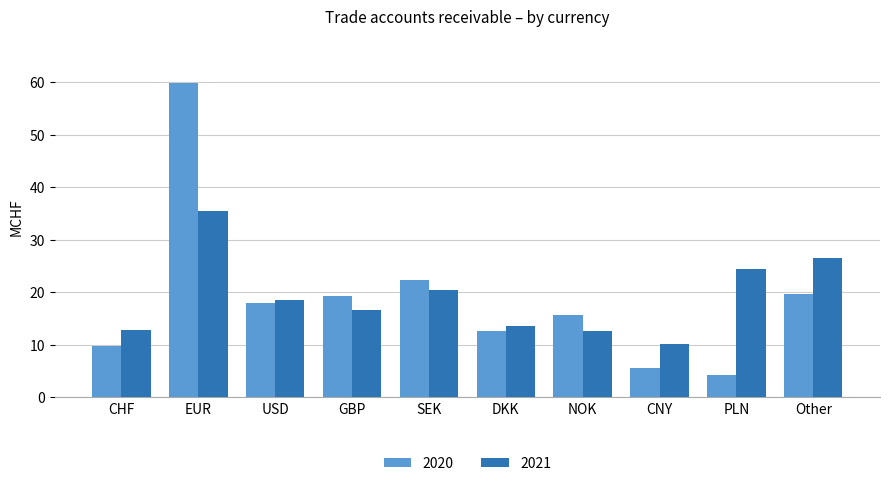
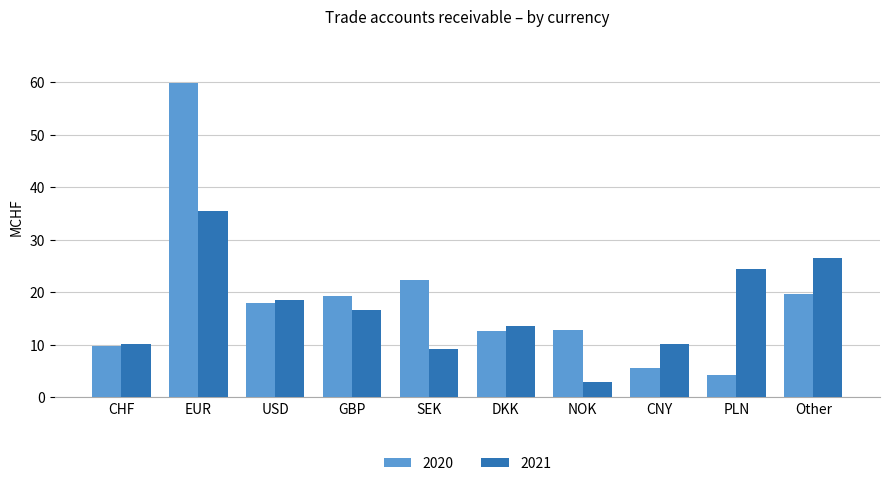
  {
    "2020": {
      "CHF": 10,
      "EUR": 60,
      "USD": 18,
      "GBP": 19,
      "SEK": 22,
      "DKK": 13,
-     "NOK": 16,
+     "NOK": 13,
      "CNY": 6,
      "PLN": 4,
      "Other": 20
    },
    "2021": {
-     "CHF": 13,
+     "CHF": 10,
      "EUR": 36,
      "USD": 18,
      "GBP": 17,
-     "SEK": 20,
+     "SEK": 9,
      "DKK": 14,
-     "NOK": 13,
+     "NOK": 3,
      "CNY": 10,
      "PLN": 24,
      "Other": 27
    }
  }
